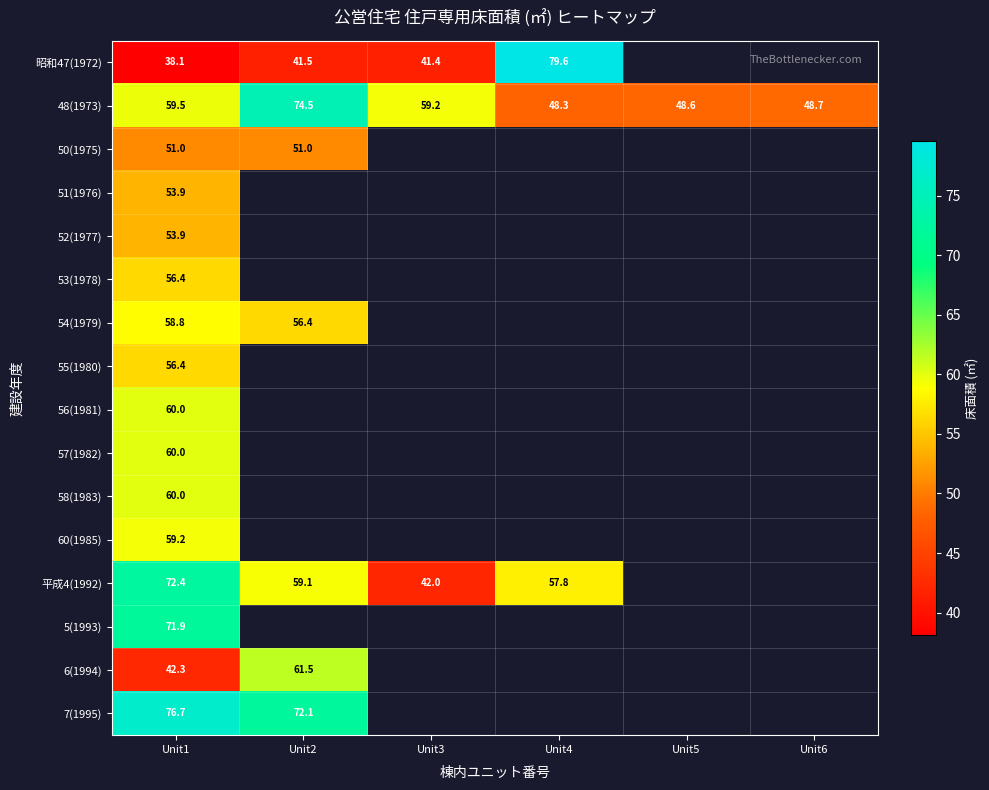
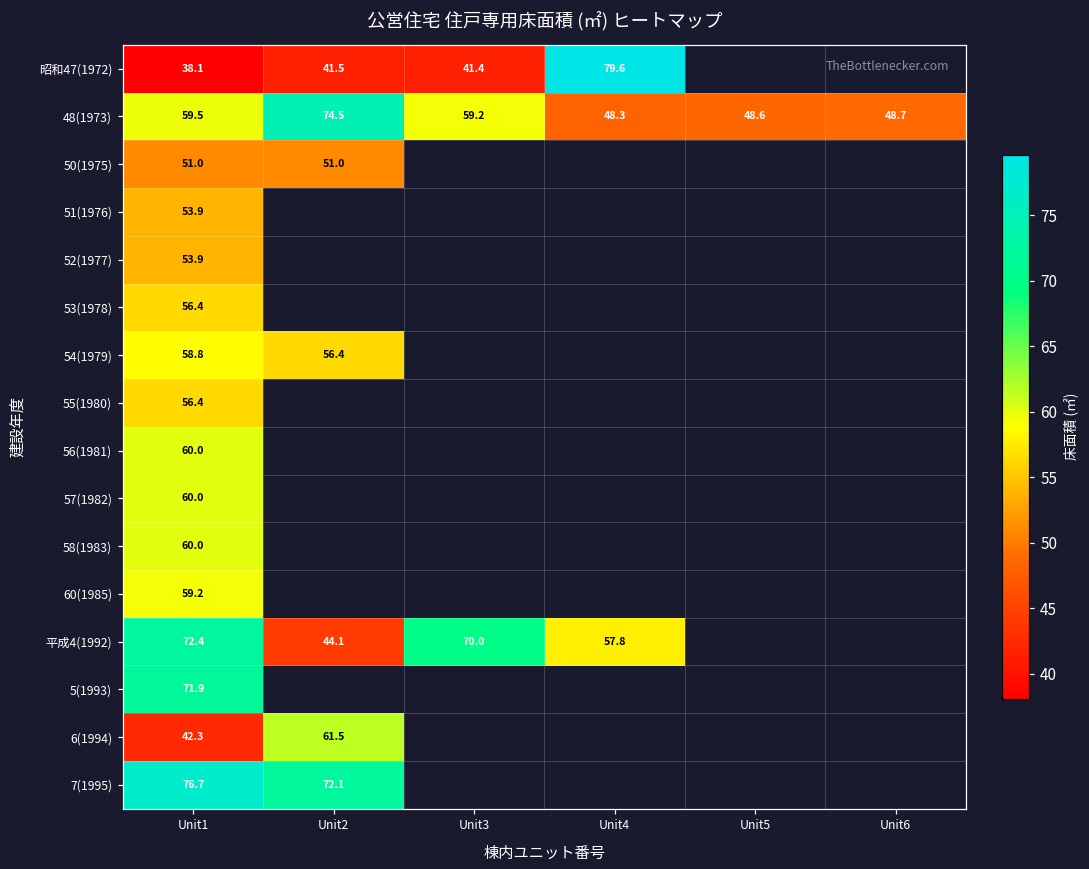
  {
    "昭和47(1972)": {
      "Unit1": 38.1,
      "Unit2": 41.5,
      "Unit3": 41.4,
      "Unit4": 79.6
    },
    "48(1973)": {
      "Unit1": 59.5,
      "Unit2": 74.5,
      "Unit3": 59.2,
      "Unit4": 48.3,
      "Unit5": 48.6,
      "Unit6": 48.7
    },
    "50(1975)": {
      "Unit1": 51.0,
      "Unit2": 51.0
    },
    "51(1976)": {
      "Unit1": 53.9
    },
    "52(1977)": {
      "Unit1": 53.9
    },
    "53(1978)": {
      "Unit1": 56.4
    },
    "54(1979)": {
      "Unit1": 58.8,
      "Unit2": 56.4
    },
    "55(1980)": {
      "Unit1": 56.4
    },
    "56(1981)": {
      "Unit1": 60.0
    },
    "57(1982)": {
      "Unit1": 60.0
    },
    "58(1983)": {
      "Unit1": 60.0
    },
    "60(1985)": {
      "Unit1": 59.2
    },
    "平成4(1992)": {
      "Unit1": 72.4,
-     "Unit2": 59.1,
-     "Unit3": 42.0,
+     "Unit2": 44.1,
+     "Unit3": 70.0,
      "Unit4": 57.8
    },
    "5(1993)": {
      "Unit1": 71.9
    },
    "6(1994)": {
      "Unit1": 42.3,
      "Unit2": 61.5
    },
    "7(1995)": {
      "Unit1": 76.7,
      "Unit2": 72.1
    }
  }
